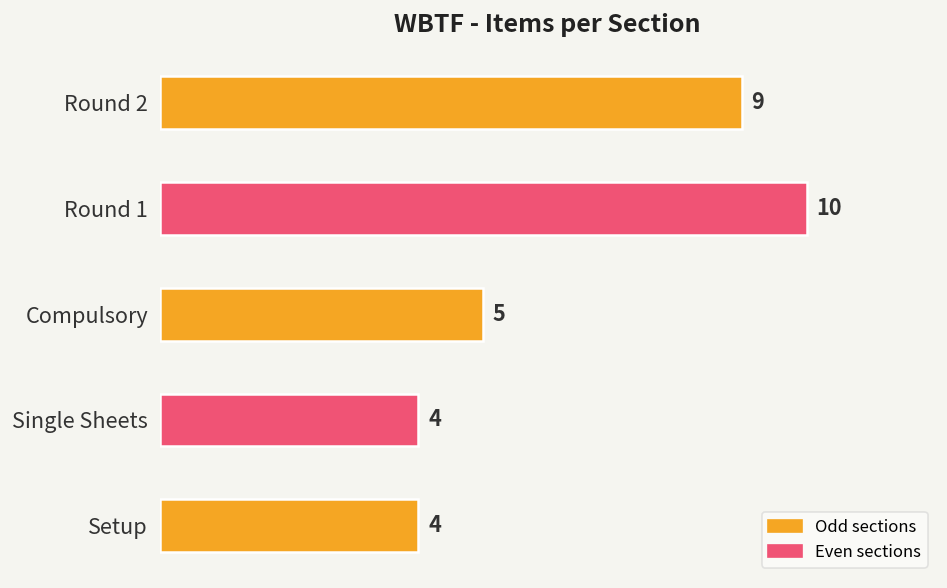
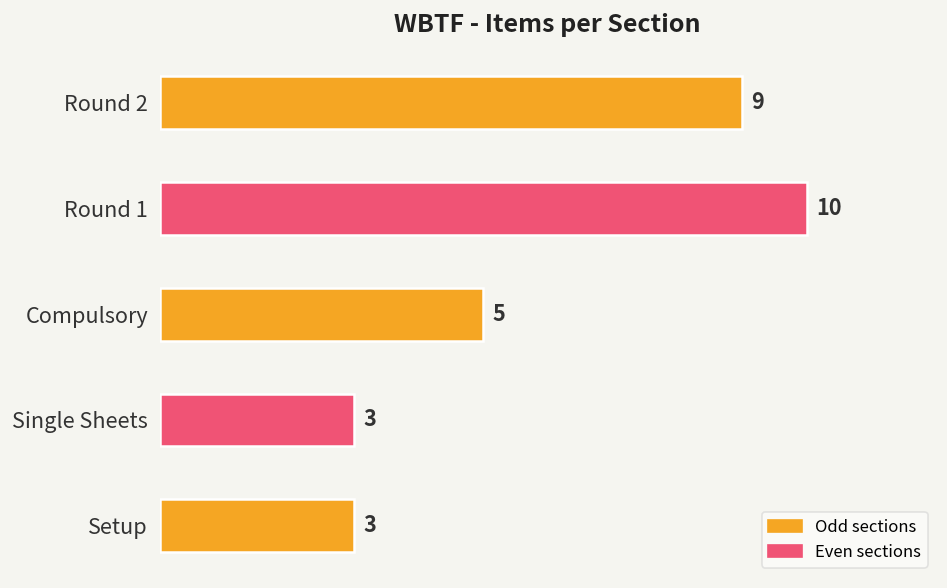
  {
    "Round 2": 9,
    "Round 1": 10,
    "Compulsory": 5,
-   "Single Sheets": 4,
-   "Setup": 4
+   "Single Sheets": 3,
+   "Setup": 3
  }
